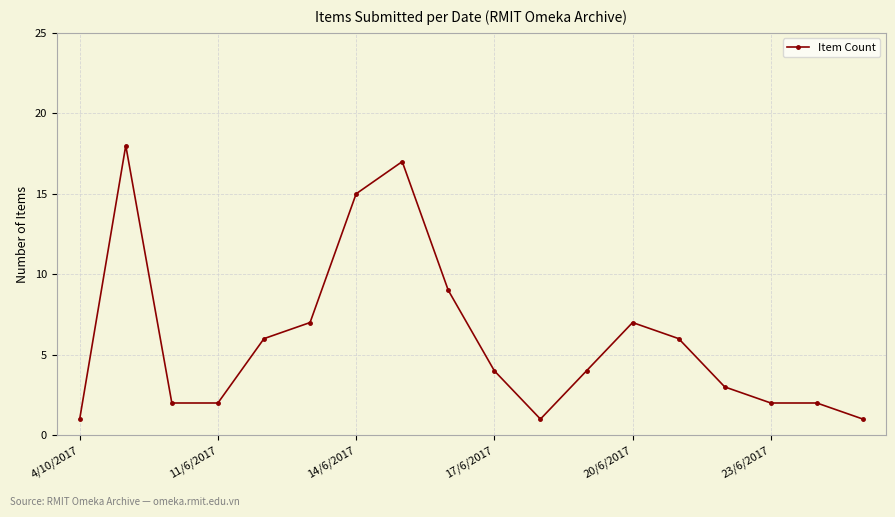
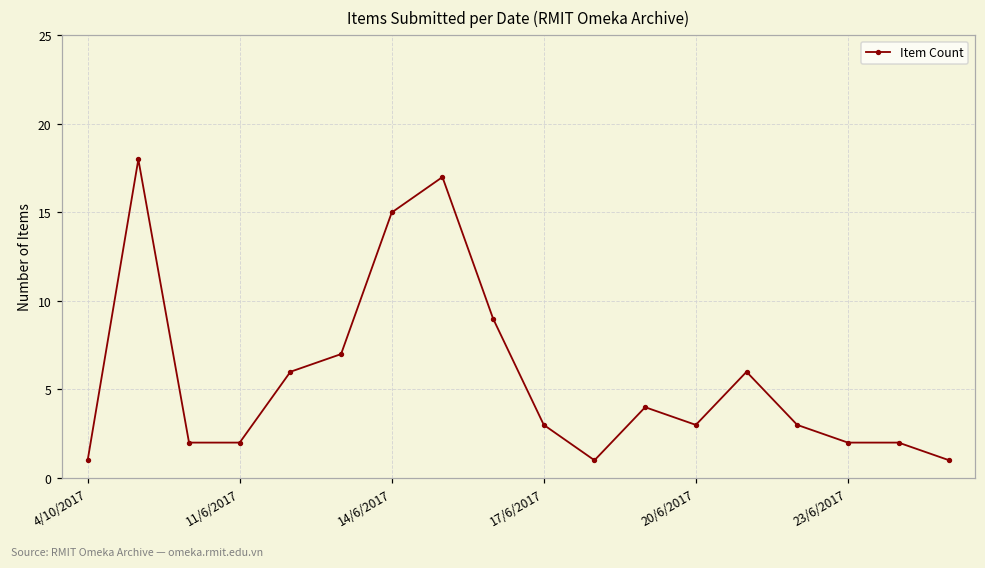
  {
    "4/10/2017": 1,
    "11/6/2017": 2,
    "14/6/2017": 15,
-   "17/6/2017": 4,
-   "20/6/2017": 7,
+   "17/6/2017": 3,
+   "20/6/2017": 3,
    "23/6/2017": 2
  }
